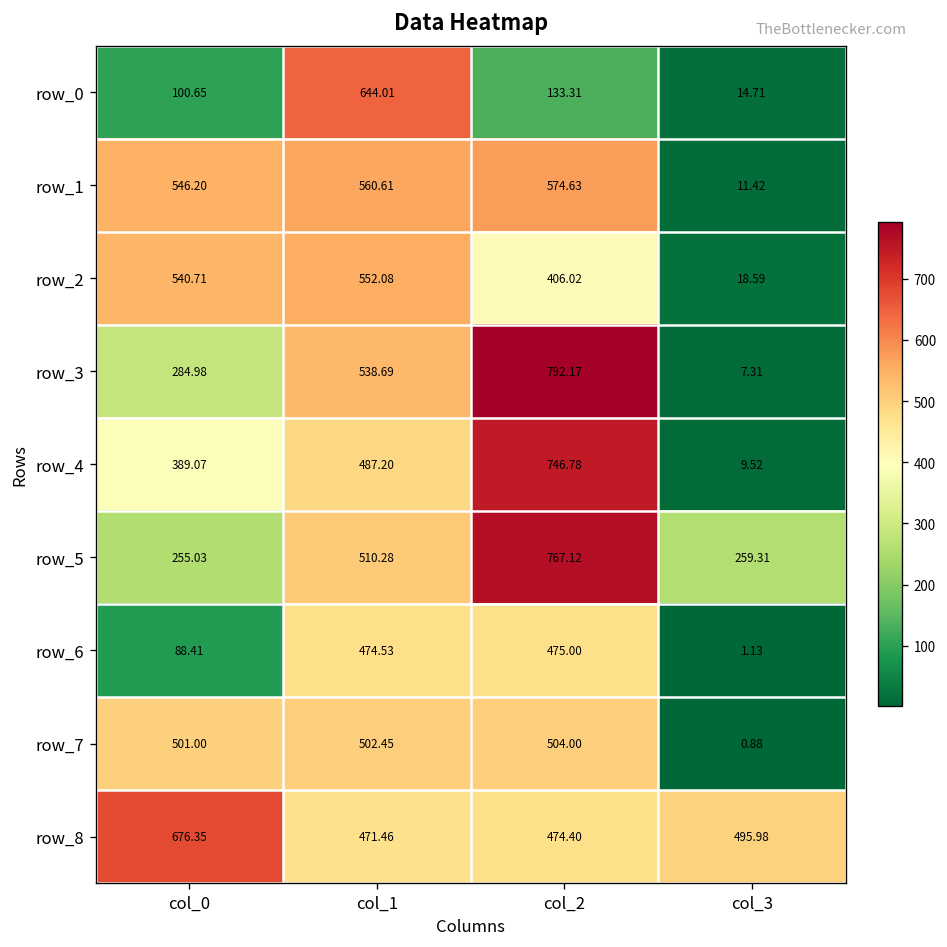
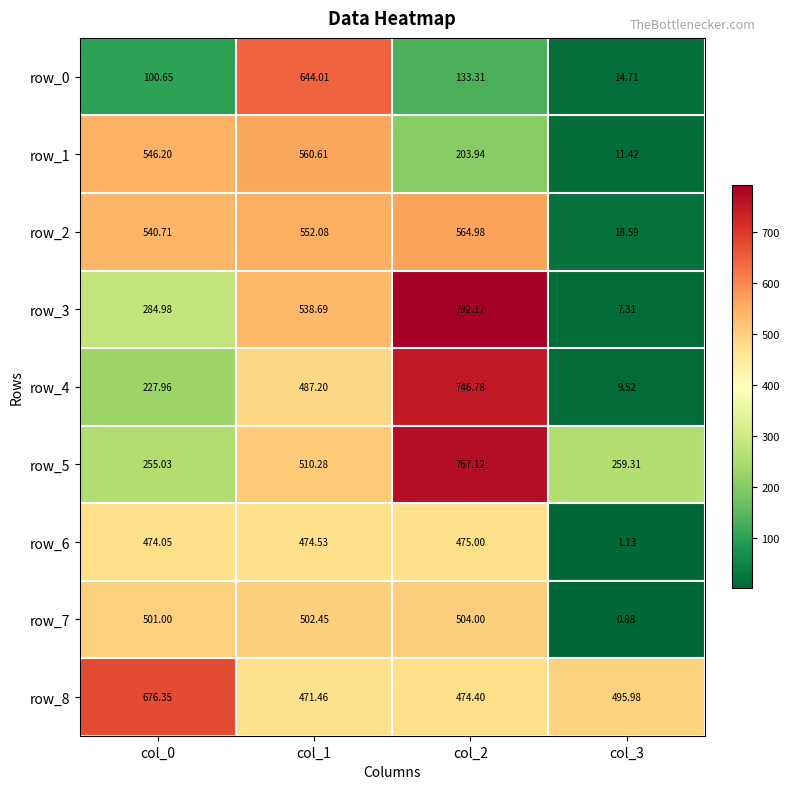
  {
    "row_0": {
      "col_0": 100.65,
      "col_1": 644.01,
      "col_2": 133.31,
      "col_3": 14.71
    },
    "row_1": {
      "col_0": 546.20,
      "col_1": 560.61,
-     "col_2": 574.63,
+     "col_2": 203.94,
      "col_3": 11.42
    },
    "row_2": {
      "col_0": 540.71,
      "col_1": 552.08,
-     "col_2": 406.02,
+     "col_2": 564.98,
      "col_3": 18.59
    },
    "row_3": {
      "col_0": 284.98,
      "col_1": 538.69,
      "col_2": 792.17,
      "col_3": 7.31
    },
    "row_4": {
-     "col_0": 389.07,
+     "col_0": 227.96,
      "col_1": 487.20,
      "col_2": 746.78,
      "col_3": 9.52
    },
    "row_5": {
      "col_0": 255.03,
      "col_1": 510.28,
      "col_2": 767.12,
      "col_3": 259.31
    },
    "row_6": {
-     "col_0": 88.41,
+     "col_0": 474.05,
      "col_1": 474.53,
      "col_2": 475.00,
      "col_3": 1.13
    },
    "row_7": {
      "col_0": 501.00,
      "col_1": 502.45,
      "col_2": 504.00,
      "col_3": 0.88
    },
    "row_8": {
      "col_0": 676.35,
      "col_1": 471.46,
      "col_2": 474.40,
      "col_3": 495.98
    }
  }
